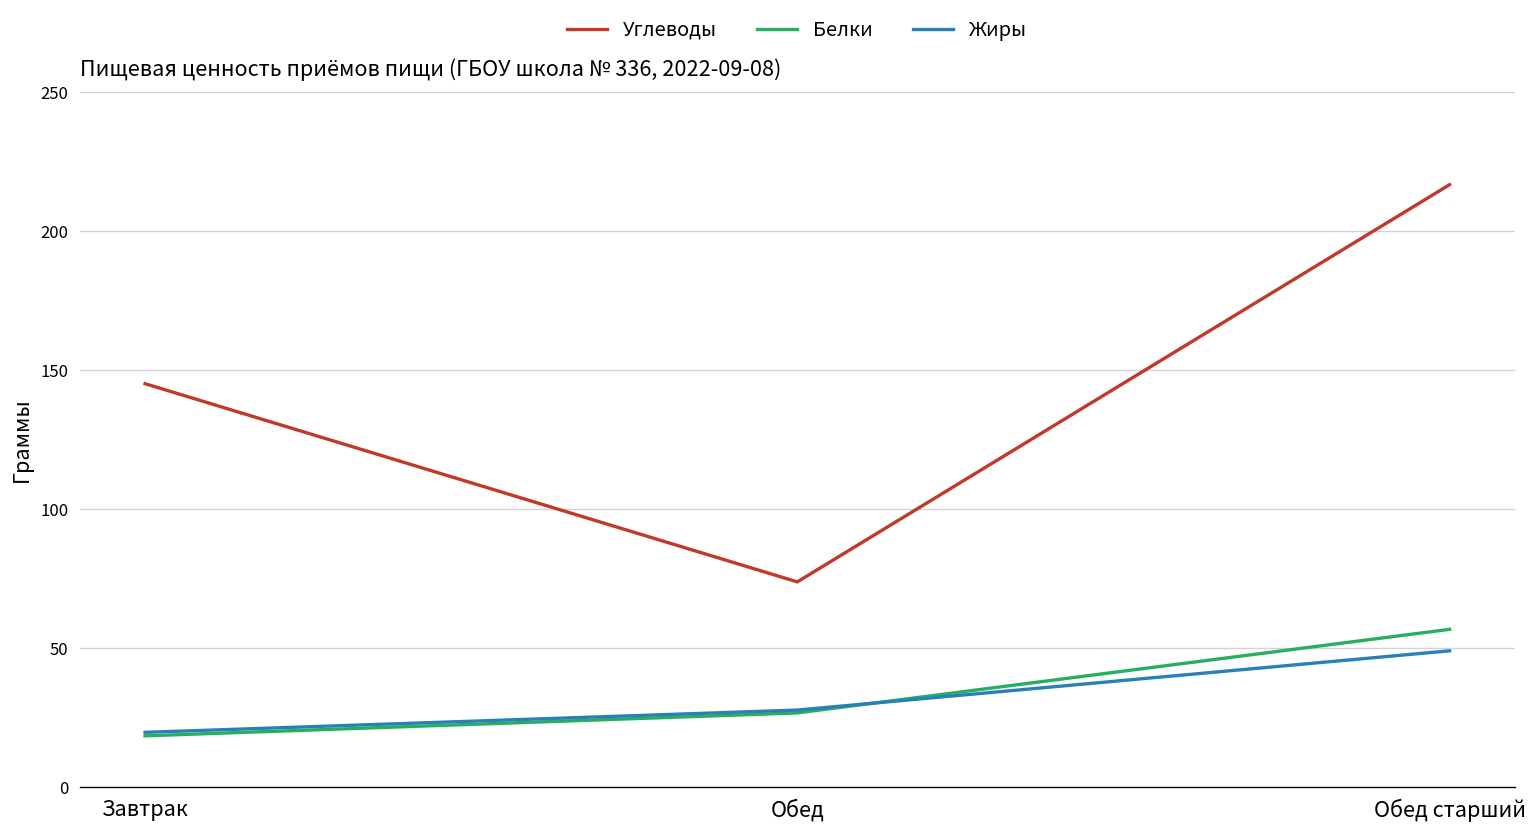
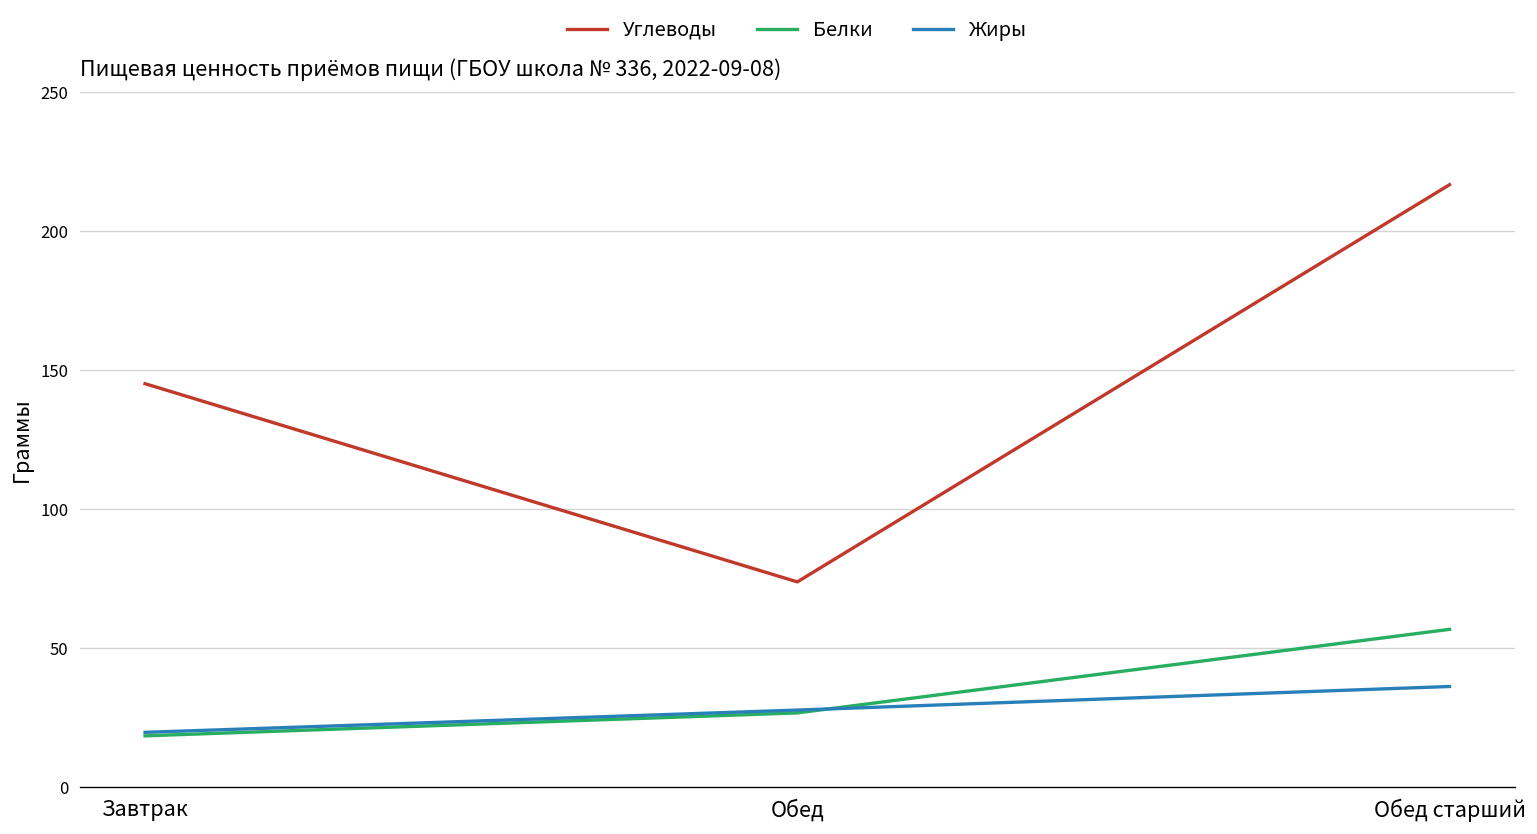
  {
    "Углеводы": {
      "Завтрак": 145,
      "Обед": 74,
      "Обед старший": 217
    },
    "Белки": {
      "Завтрак": 18,
      "Обед старший": 57
    },
    "Жиры": {
      "Завтрак": 20,
-     "Обед старший": 49
+     "Обед старший": 36
    }
  }
